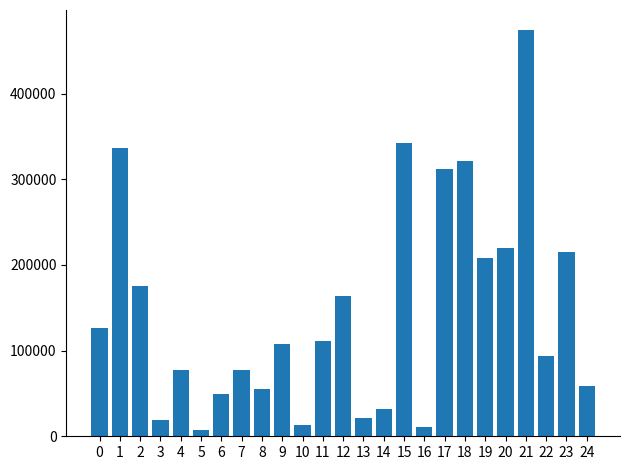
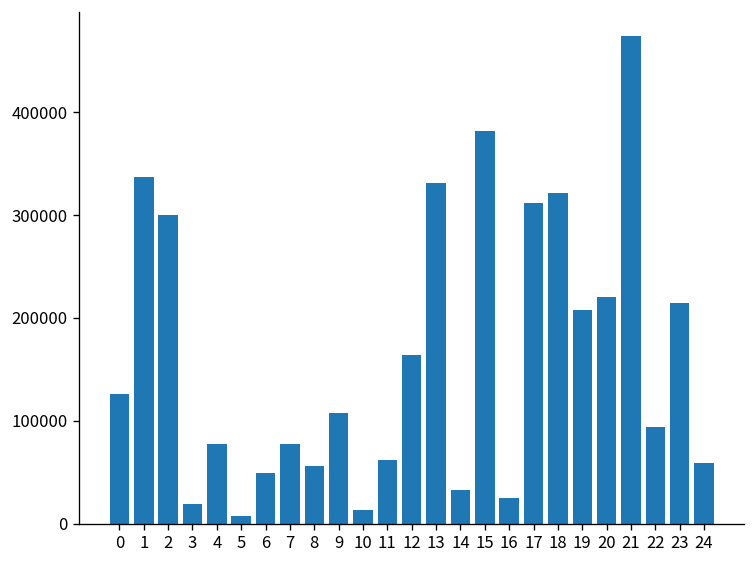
  {
    "0": 130000,
    "1": 340000,
-   "2": 180000,
+   "2": 300000,
    "3": 20000,
    "4": 80000,
    "5": 10000,
    "6": 50000,
    "7": 80000,
    "8": 60000,
    "9": 110000,
    "10": 10000,
-   "11": 110000,
+   "11": 60000,
    "12": 160000,
-   "13": 20000,
+   "13": 330000,
    "14": 30000,
-   "15": 340000,
-   "16": 10000,
+   "15": 380000,
+   "16": 30000,
    "17": 310000,
    "18": 320000,
    "19": 210000,
    "20": 220000,
    "21": 470000,
    "22": 90000,
    "23": 210000,
    "24": 60000
  }
